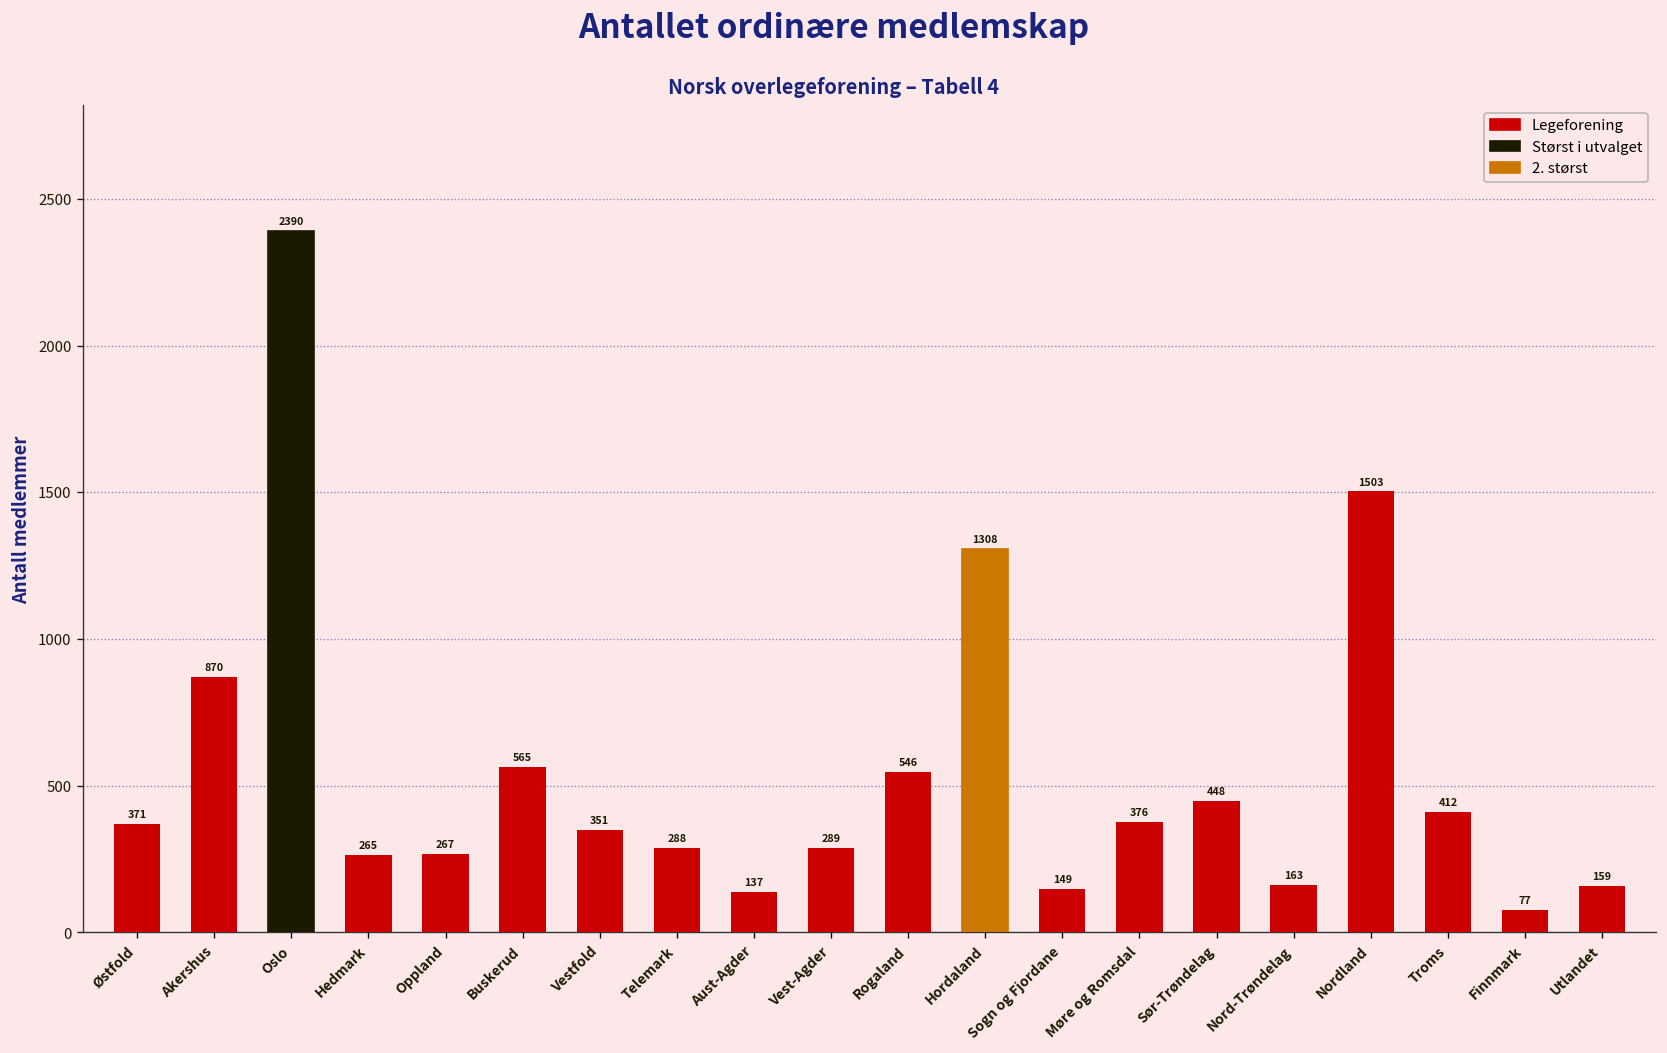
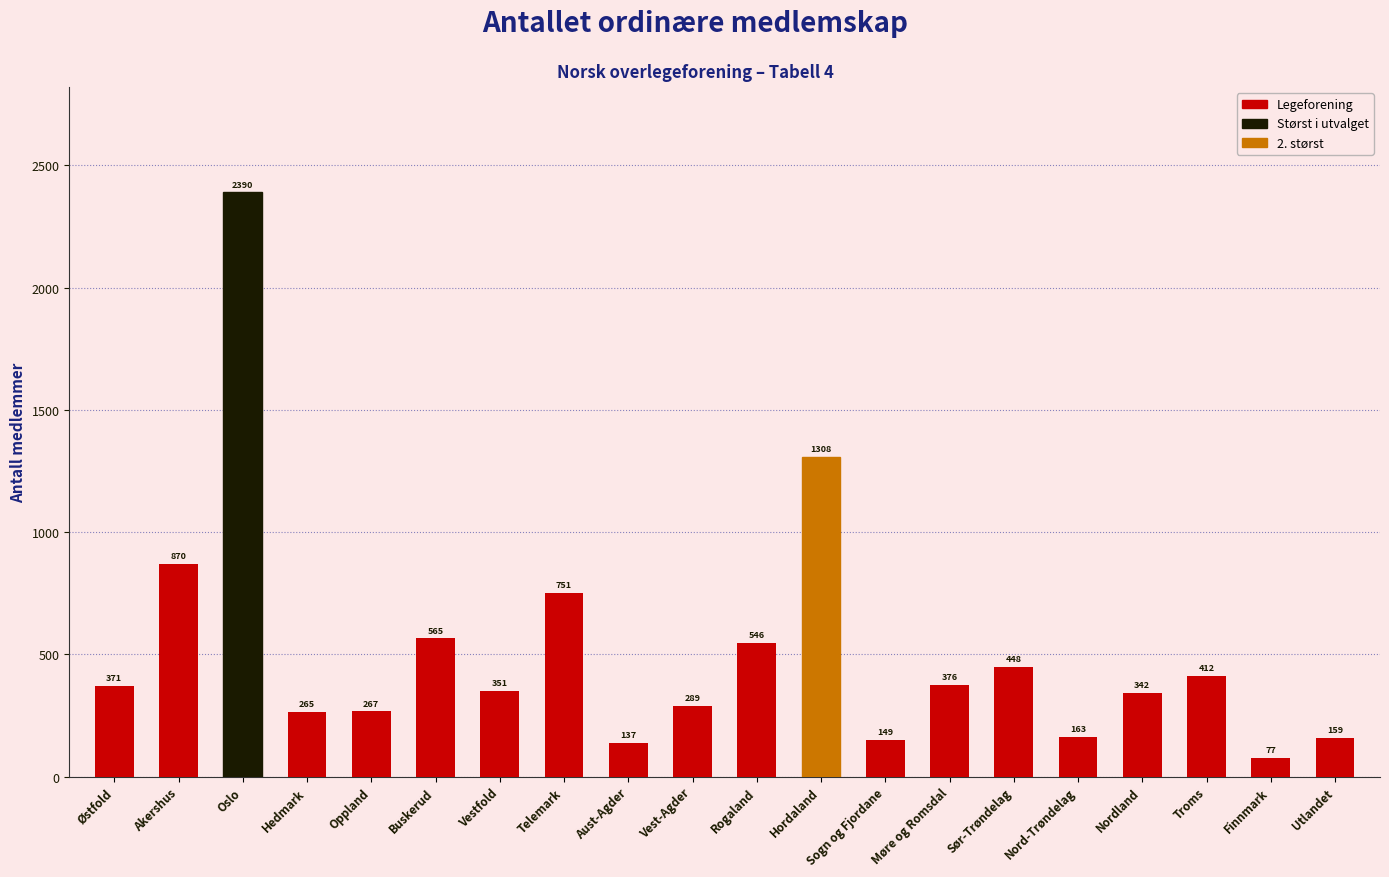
  {
    "Østfold": 371,
    "Akershus": 870,
    "Oslo": 2390,
    "Hedmark": 265,
    "Oppland": 267,
    "Buskerud": 565,
    "Vestfold": 351,
-   "Telemark": 288,
+   "Telemark": 751,
    "Aust-Agder": 137,
    "Vest-Agder": 289,
    "Rogaland": 546,
    "Hordaland": 1308,
    "Sogn og Fjordane": 149,
    "Møre og Romsdal": 376,
    "Sør-Trøndelag": 448,
    "Nord-Trøndelag": 163,
-   "Nordland": 1503,
+   "Nordland": 342,
    "Troms": 412,
    "Finnmark": 77,
    "Utlandet": 159
  }
